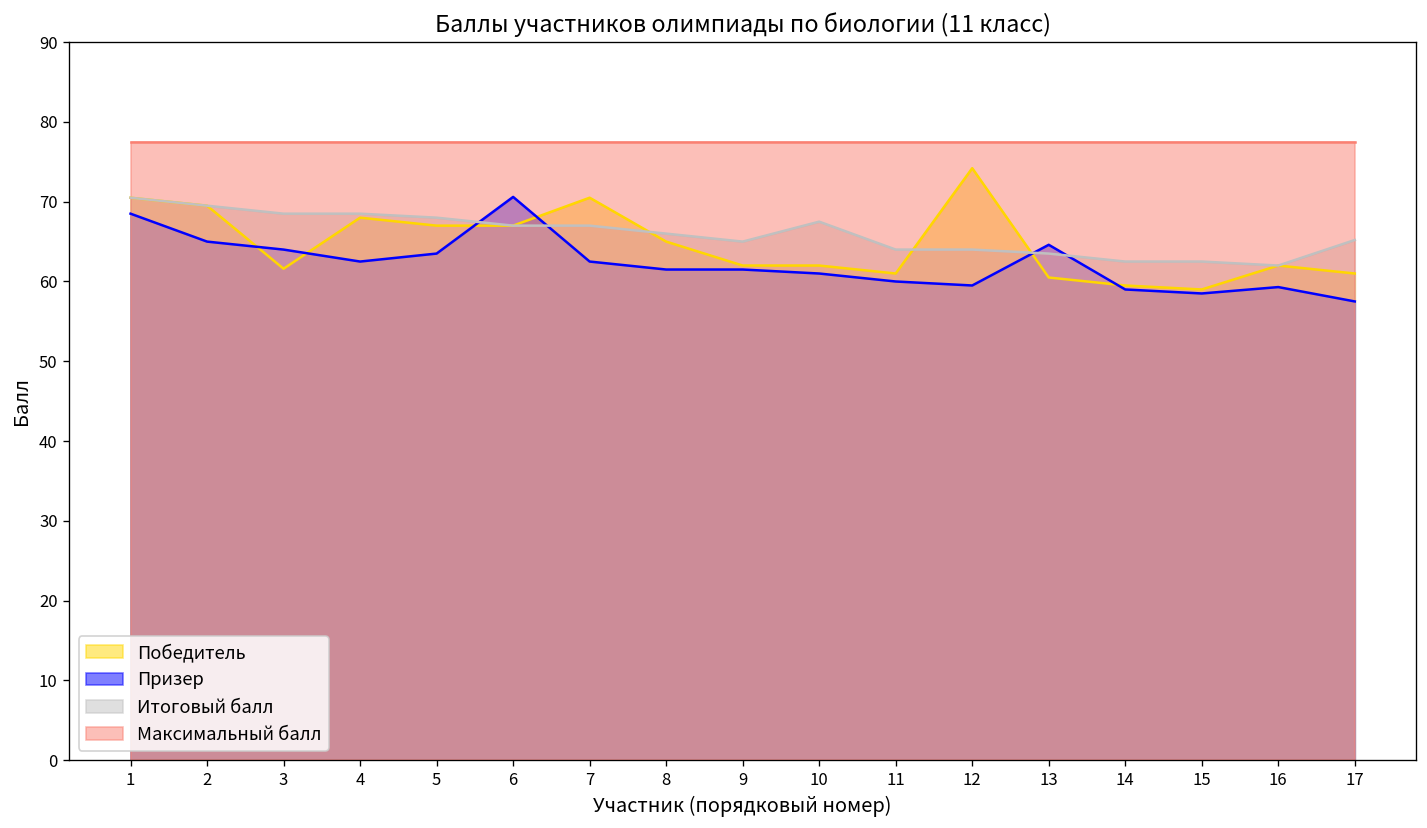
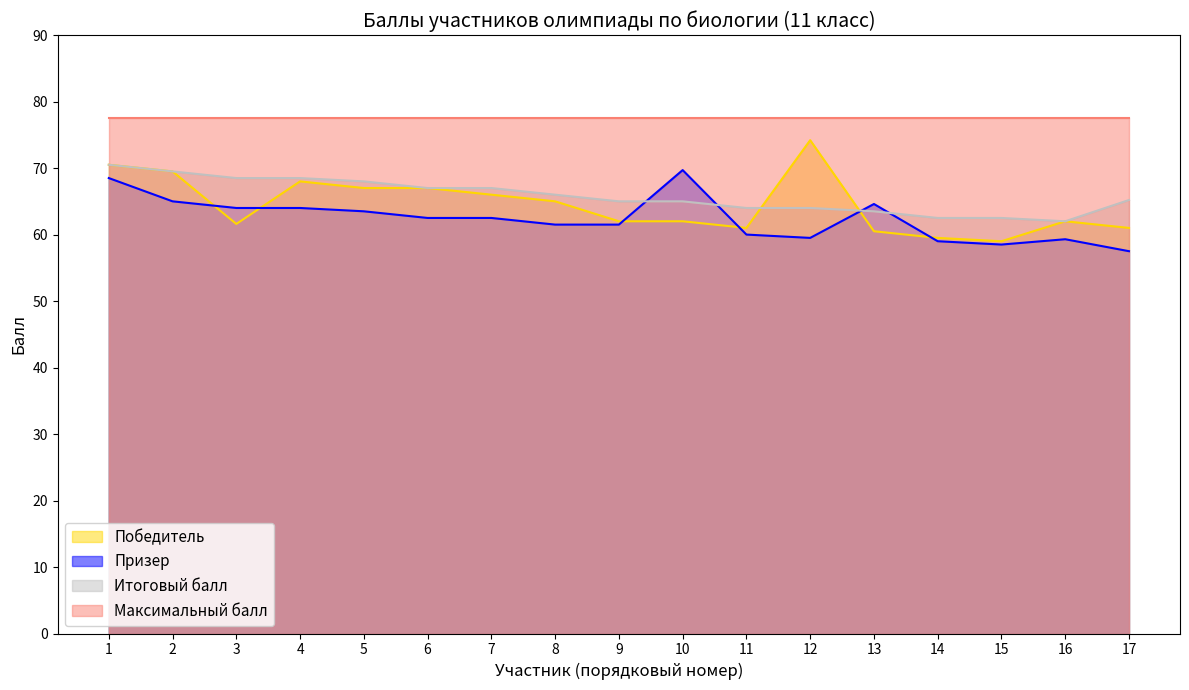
  {
    "Победитель": {
      "3": 62,
      "4": 68,
      "5": 67,
-     "7": 71,
+     "7": 66,
      "8": 65,
      "9": 62,
      "10": 62,
      "11": 61,
      "12": 74,
      "13": 61,
      "14": 60,
      "15": 59,
      "17": 61
    },
    "Призер": {
      "1": 69,
      "2": 65,
      "3": 64,
-     "4": 63,
+     "4": 64,
      "5": 64,
-     "6": 71,
+     "6": 63,
      "7": 63,
      "8": 62,
      "9": 62,
-     "10": 61,
+     "10": 70,
      "11": 60,
      "12": 60,
      "13": 65,
      "14": 59,
      "15": 59,
      "16": 59,
      "17": 58
    },
    "Итоговый балл": {
      "3": 69,
      "4": 69,
      "5": 68,
      "7": 67,
      "8": 66,
      "9": 65,
-     "10": 68,
+     "10": 65,
      "11": 64,
      "12": 64,
      "13": 64,
      "14": 63,
      "15": 63,
      "17": 65
    },
    "Максимальный балл": {
      "1": 78,
      "2": 78,
      "3": 78,
      "4": 78,
      "5": 78,
      "6": 78,
      "7": 78,
      "8": 78,
      "9": 78,
      "10": 78,
      "11": 78,
      "12": 78,
      "13": 78,
      "14": 78,
      "15": 78,
      "16": 78,
      "17": 78
    }
  }
